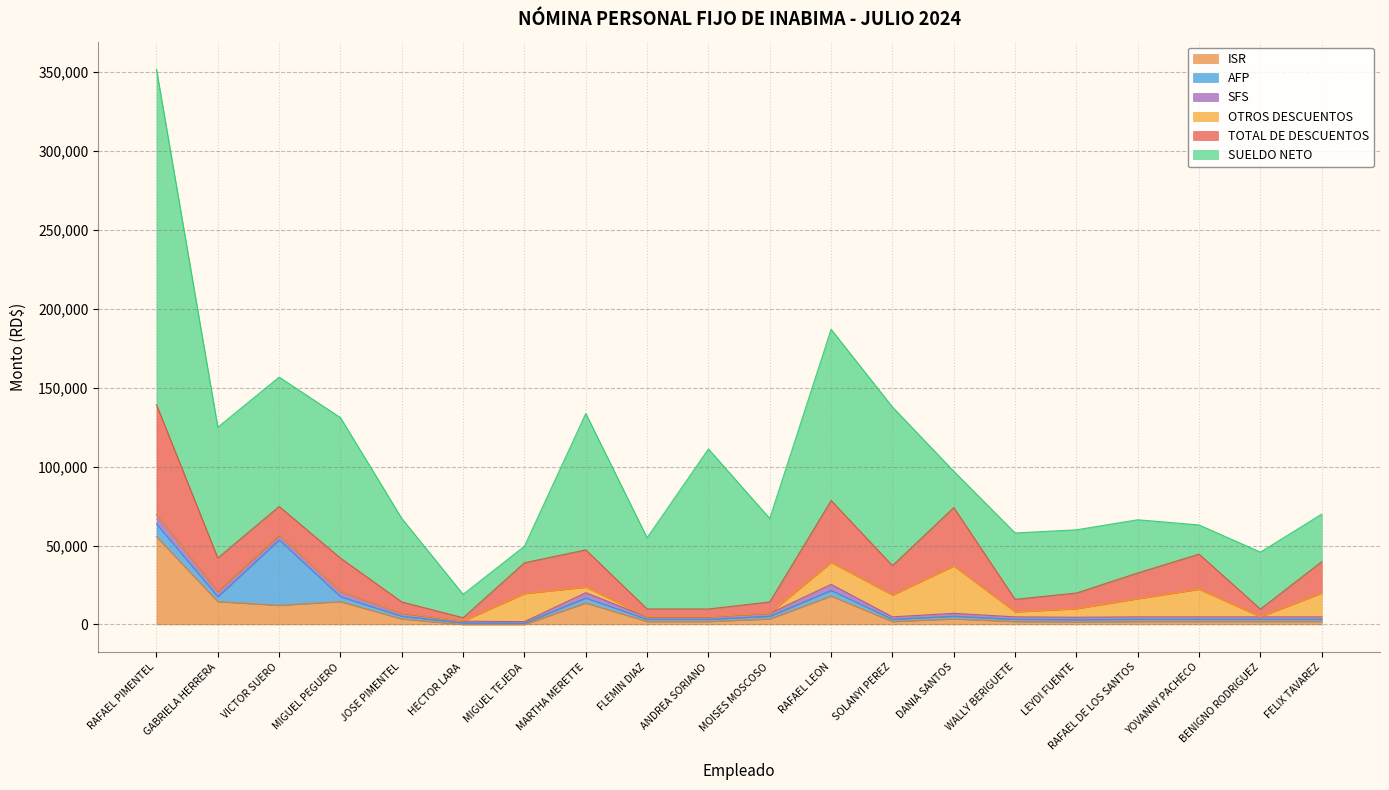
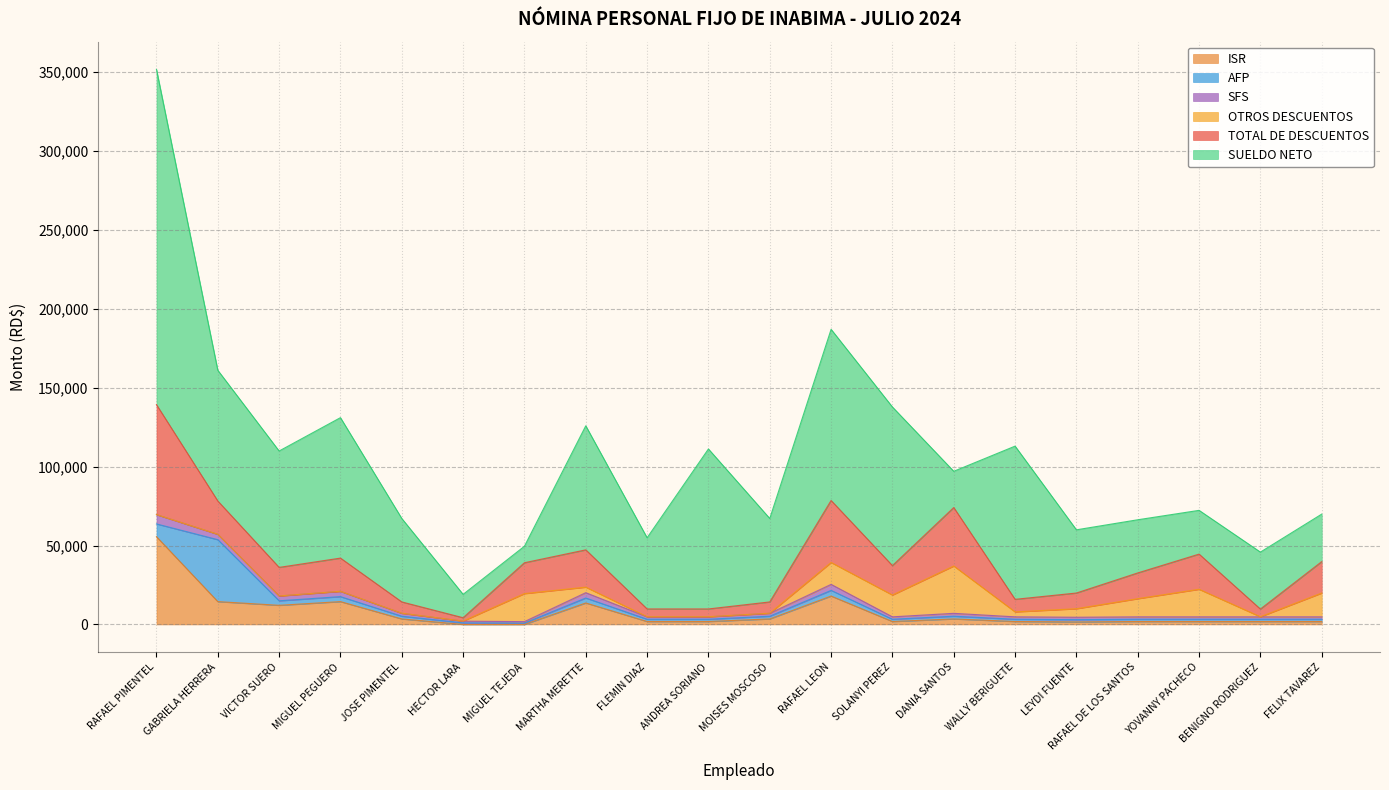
  {
    "AFP": {
      "RAFAEL PIMENTEL": "8,000",
-     "GABRIELA HERRERA": "3,000",
-     "VICTOR SUERO": "41,000",
+     "GABRIELA HERRERA": "39,000",
+     "VICTOR SUERO": "3,000",
      "MIGUEL PEGUERO": "3,000",
      "JOSE PIMENTEL": "2,000",
      "MARTHA MERETTE": "3,000",
      "MOISES MOSCOSO": "2,000",
      "RAFAEL LEON": "4,000",
      "DANIA SANTOS": "2,000"
    },
    "SFS": {
      "MARTHA MERETTE": "3,000",
      "RAFAEL LEON": "4,000",
      "DANIA SANTOS": "2,000"
    },
    "SUELDO NETO": {
      "RAFAEL PIMENTEL": "212,000",
      "GABRIELA HERRERA": "83,000",
-     "VICTOR SUERO": "82,000",
+     "VICTOR SUERO": "74,000",
      "MIGUEL PEGUERO": "89,000",
      "JOSE PIMENTEL": "53,000",
      "HECTOR LARA": "15,000",
      "MIGUEL TEJEDA": "10,000",
-     "MARTHA MERETTE": "86,000",
+     "MARTHA MERETTE": "79,000",
      "FLEMIN DIAZ": "45,000",
      "ANDREA SORIANO": "101,000",
      "MOISES MOSCOSO": "53,000",
      "RAFAEL LEON": "108,000",
      "SOLANYI PEREZ": "100,000",
      "DANIA SANTOS": "23,000",
-     "WALLY BERIGUETE": "42,000",
+     "WALLY BERIGUETE": "97,000",
      "LEYDI FUENTE": "40,000",
      "RAFAEL DE LOS SANTOS": "34,000",
-     "YOVANNY PACHECO": "18,000",
+     "YOVANNY PACHECO": "28,000",
      "BENIGNO RODRIGUEZ": "36,000",
      "FELIX TAVAREZ": "30,000"
    }
  }
